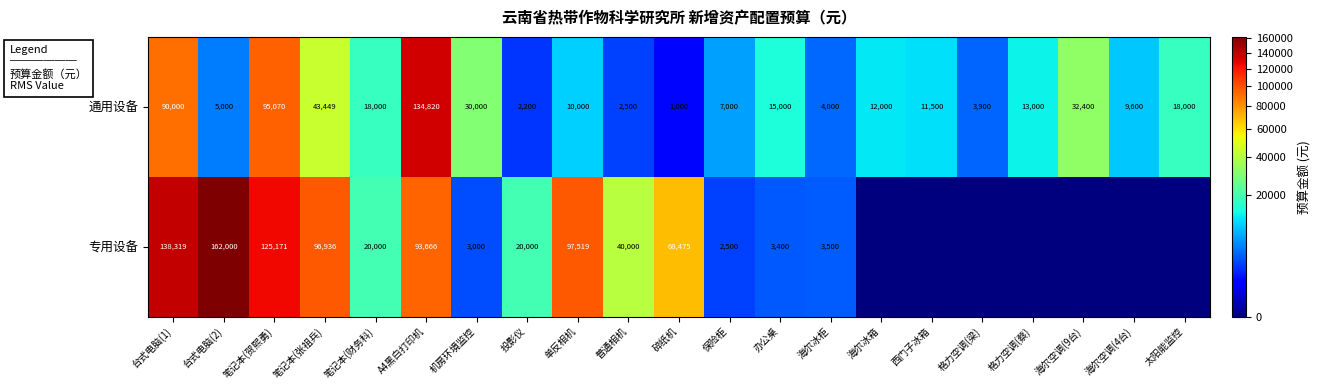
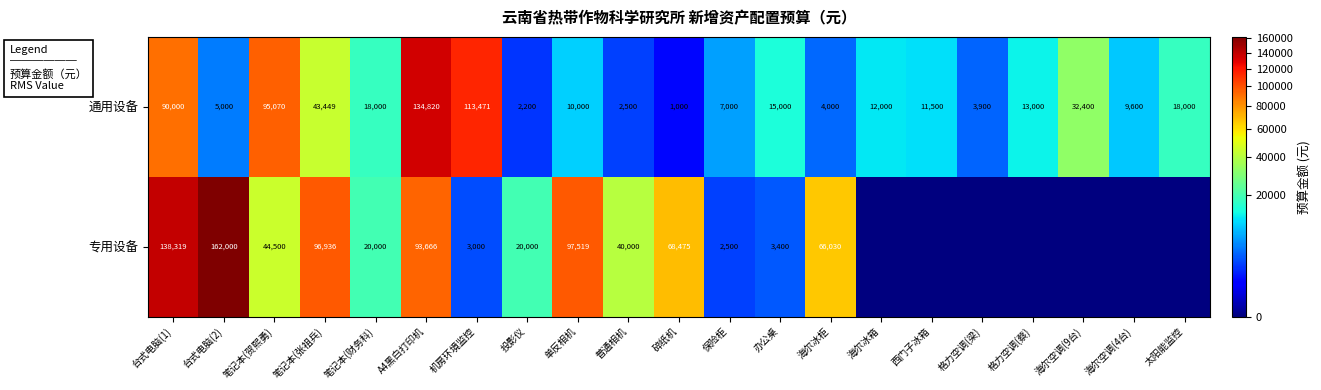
  {
    "通用设备": {
      "台式电脑(1)": "90,000",
      "台式电脑(2)": "5,000",
      "笔记本(贺熙勇)": "95,070",
      "笔记本(张祖兵)": "43,449",
      "笔记本(财务科)": "18,000",
      "A4黑白打印机": "134,820",
-     "机房环境监控": "30,000",
+     "机房环境监控": "113,471",
      "投影仪": "2,200",
      "单反相机": "10,000",
      "普通相机": "2,500",
      "碎纸机": "1,000",
      "保险柜": "7,000",
      "办公桌": "15,000",
      "海尔冰柜": "4,000",
      "海尔冰箱": "12,000",
      "西门子冰箱": "11,500",
      "格力空调(梁)": "3,900",
      "格力空调(蔡)": "13,000",
      "海尔空调(9台)": "32,400",
      "海尔空调(4台)": "9,600",
      "太阳能监控": "18,000"
    },
    "专用设备": {
      "台式电脑(1)": "138,319",
      "台式电脑(2)": "162,000",
-     "笔记本(贺熙勇)": "125,171",
+     "笔记本(贺熙勇)": "44,500",
      "笔记本(张祖兵)": "96,936",
      "笔记本(财务科)": "20,000",
      "A4黑白打印机": "93,666",
      "机房环境监控": "3,000",
      "投影仪": "20,000",
      "单反相机": "97,519",
      "普通相机": "40,000",
      "碎纸机": "68,475",
      "保险柜": "2,500",
      "办公桌": "3,400",
-     "海尔冰柜": "3,500"
+     "海尔冰柜": "66,030"
    }
  }
